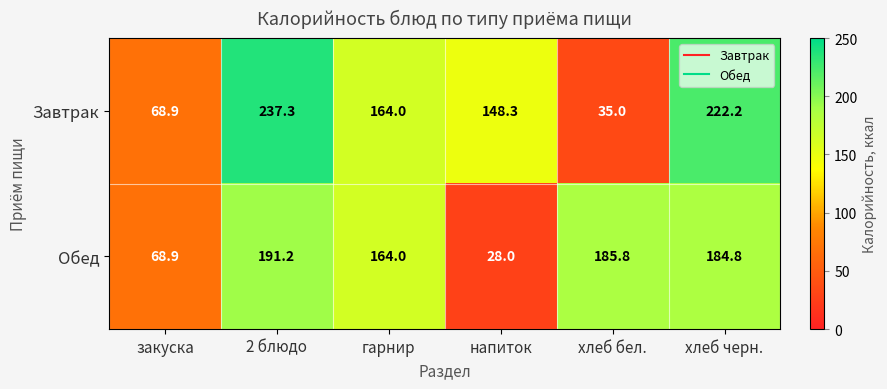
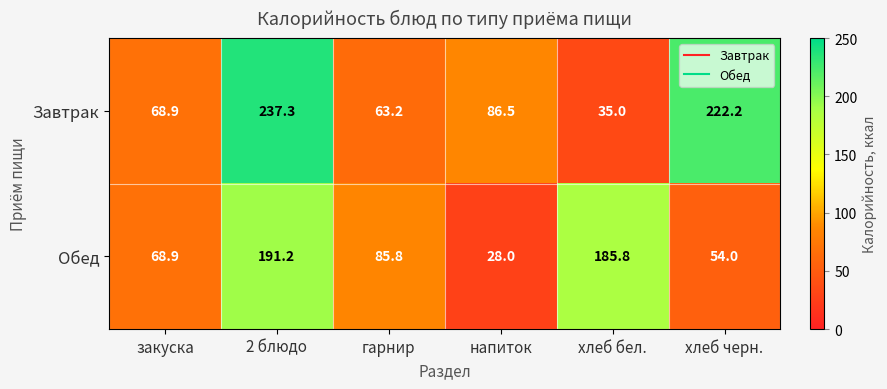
  {
    "Завтрак": {
      "закуска": 68.9,
      "2 блюдо": 237.3,
-     "гарнир": 164.0,
-     "напиток": 148.3,
+     "гарнир": 63.2,
+     "напиток": 86.5,
      "хлеб бел.": 35.0,
      "хлеб черн.": 222.2
    },
    "Обед": {
      "закуска": 68.9,
      "2 блюдо": 191.2,
-     "гарнир": 164.0,
+     "гарнир": 85.8,
      "напиток": 28.0,
      "хлеб бел.": 185.8,
-     "хлеб черн.": 184.8
+     "хлеб черн.": 54.0
    }
  }
